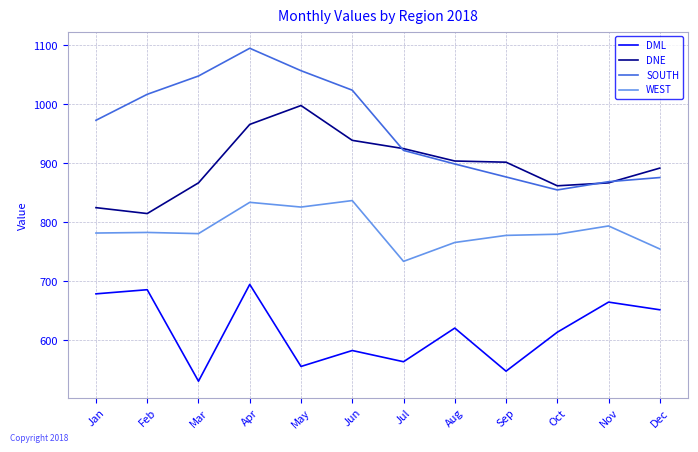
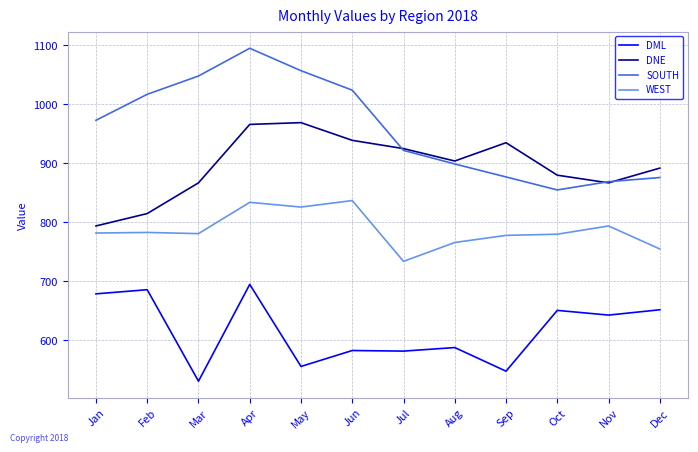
  {
    "DML": {
      "Jan": 680,
      "Feb": 690,
      "Mar": 530,
      "Apr": 700,
      "May": 560,
      "Jun": 580,
-     "Jul": 560,
-     "Aug": 620,
+     "Jul": 580,
+     "Aug": 590,
      "Sep": 550,
-     "Oct": 610,
-     "Nov": 670,
+     "Oct": 650,
+     "Nov": 640,
      "Dec": 650
    },
    "DNE": {
-     "Jan": 830,
+     "Jan": 790,
      "Feb": 820,
      "Mar": 870,
      "Apr": 970,
-     "May": 1000,
+     "May": 970,
      "Jun": 940,
      "Aug": 900,
-     "Sep": 900,
-     "Oct": 860,
+     "Sep": 940,
+     "Oct": 880,
      "Dec": 890
    }
  }
